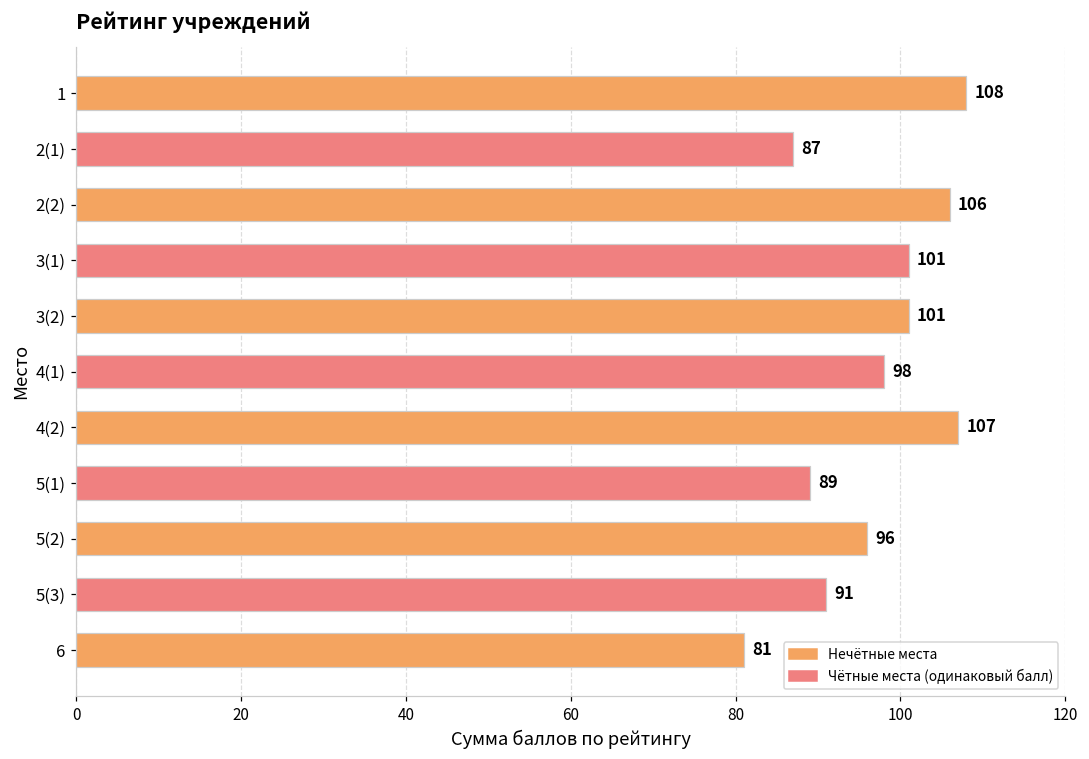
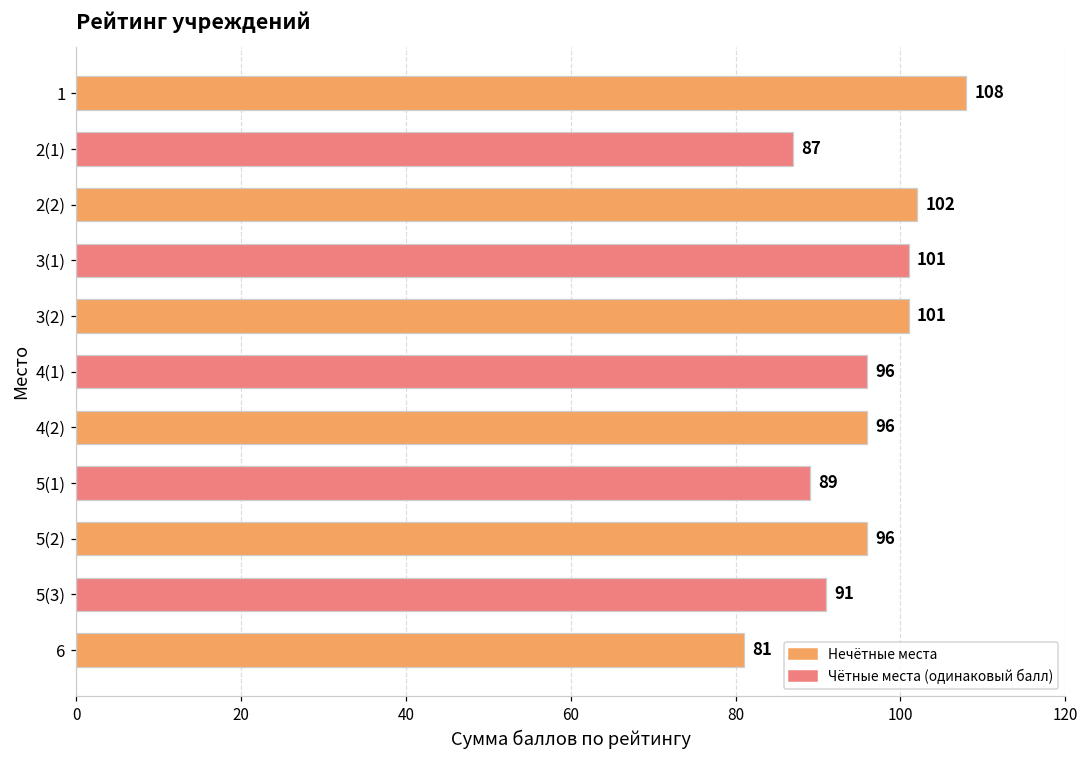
  {
    "1": 108,
    "2(1)": 87,
-   "2(2)": 106,
+   "2(2)": 102,
    "3(1)": 101,
    "3(2)": 101,
-   "4(1)": 98,
-   "4(2)": 107,
+   "4(1)": 96,
+   "4(2)": 96,
    "5(1)": 89,
    "5(2)": 96,
    "5(3)": 91,
    "6": 81
  }
